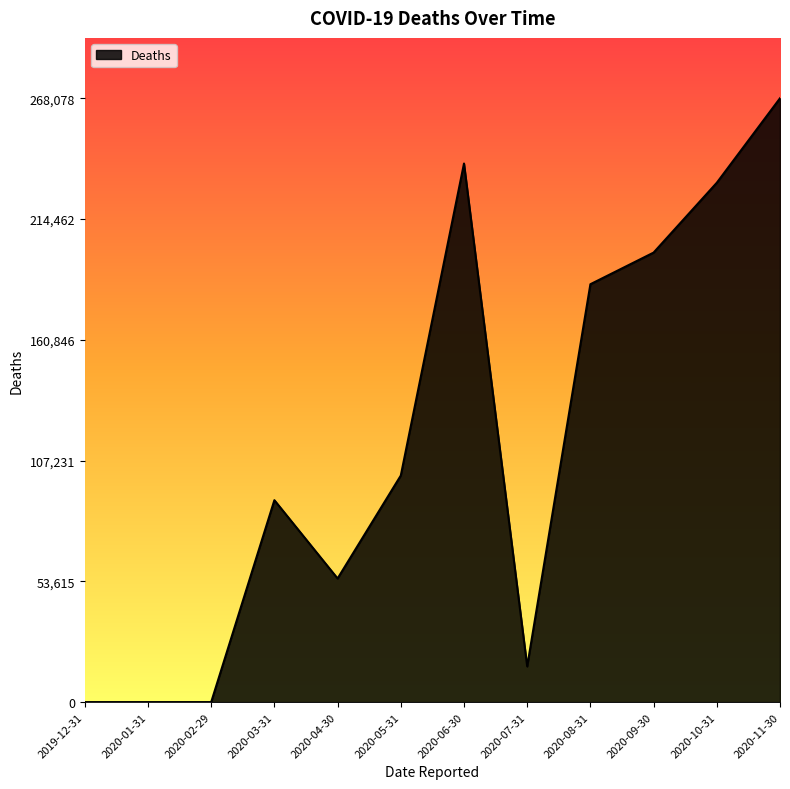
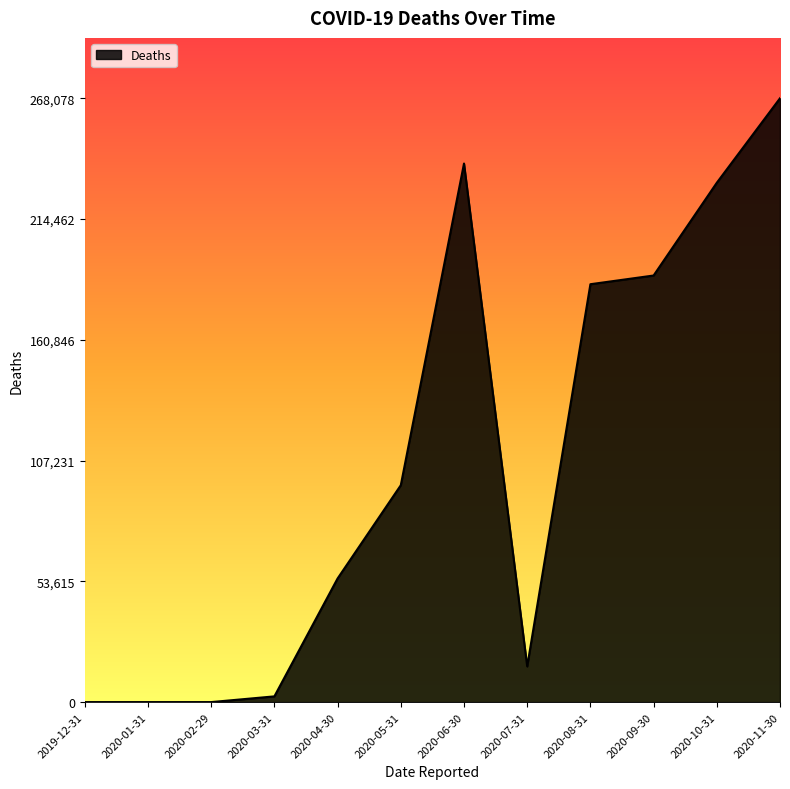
  {
    "2019-12-31": "0",
    "2020-01-31": "0",
    "2020-02-29": "0",
-   "2020-03-31": "90,000",
+   "2020-03-31": "3,000",
    "2020-04-30": "55,000",
-   "2020-05-31": "101,000",
+   "2020-05-31": "96,000",
    "2020-06-30": "239,000",
    "2020-07-31": "16,000",
    "2020-08-31": "186,000",
-   "2020-09-30": "200,000",
+   "2020-09-30": "189,000",
    "2020-10-31": "231,000",
    "2020-11-30": "268,000"
  }
